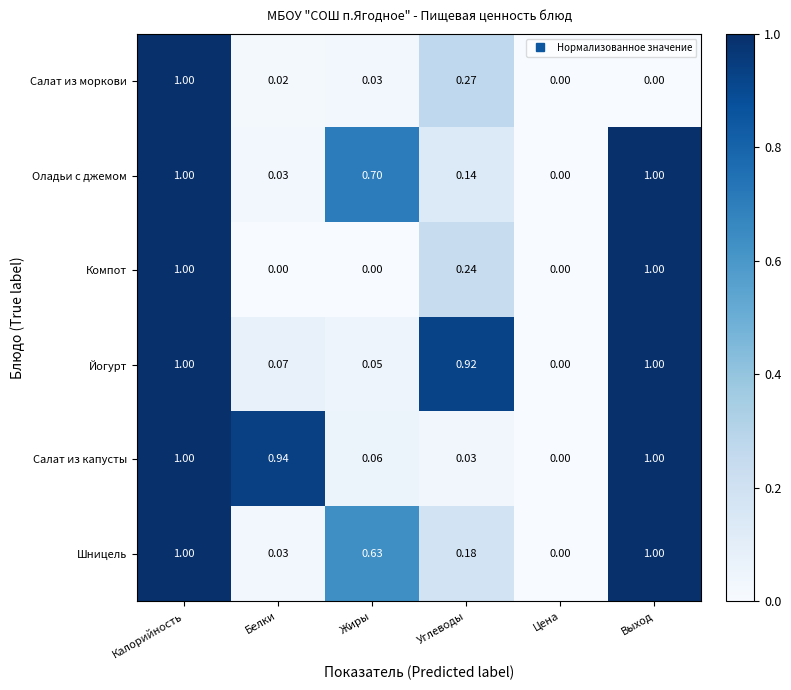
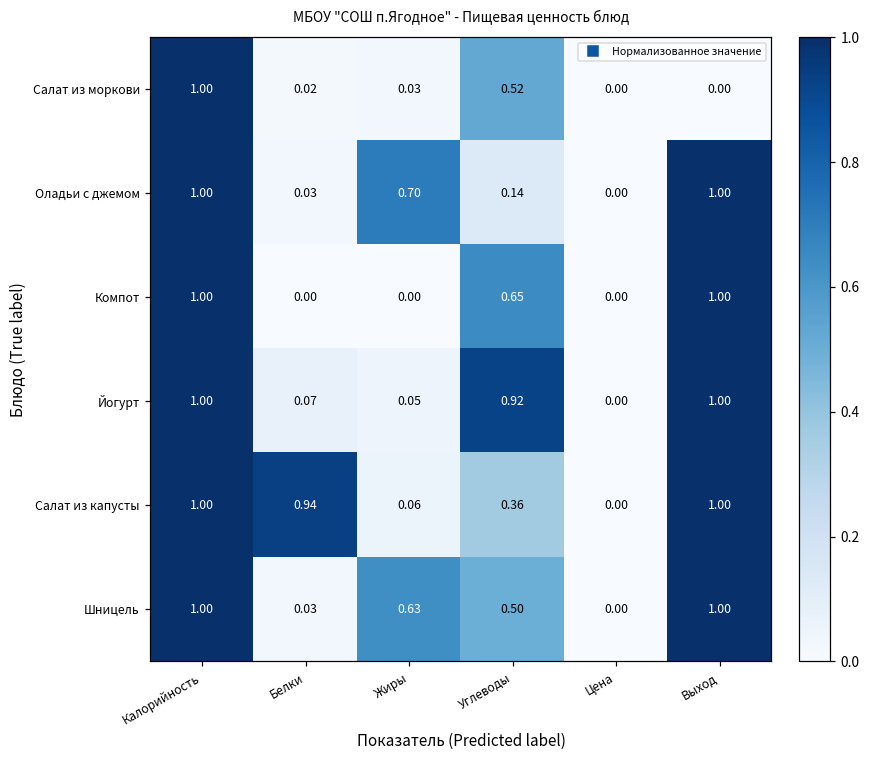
  {
    "Салат из моркови": {
      "Калорийность": 1.00,
      "Белки": 0.02,
      "Жиры": 0.03,
-     "Углеводы": 0.27,
+     "Углеводы": 0.52,
      "Цена": 0.00,
      "Выход": 0.00
    },
    "Оладьи с джемом": {
      "Калорийность": 1.00,
      "Белки": 0.03,
      "Жиры": 0.70,
      "Углеводы": 0.14,
      "Цена": 0.00,
      "Выход": 1.00
    },
    "Компот": {
      "Калорийность": 1.00,
      "Белки": 0.00,
      "Жиры": 0.00,
-     "Углеводы": 0.24,
+     "Углеводы": 0.65,
      "Цена": 0.00,
      "Выход": 1.00
    },
    "Йогурт": {
      "Калорийность": 1.00,
      "Белки": 0.07,
      "Жиры": 0.05,
      "Углеводы": 0.92,
      "Цена": 0.00,
      "Выход": 1.00
    },
    "Салат из капусты": {
      "Калорийность": 1.00,
      "Белки": 0.94,
      "Жиры": 0.06,
-     "Углеводы": 0.03,
+     "Углеводы": 0.36,
      "Цена": 0.00,
      "Выход": 1.00
    },
    "Шницель": {
      "Калорийность": 1.00,
      "Белки": 0.03,
      "Жиры": 0.63,
-     "Углеводы": 0.18,
+     "Углеводы": 0.50,
      "Цена": 0.00,
      "Выход": 1.00
    }
  }
